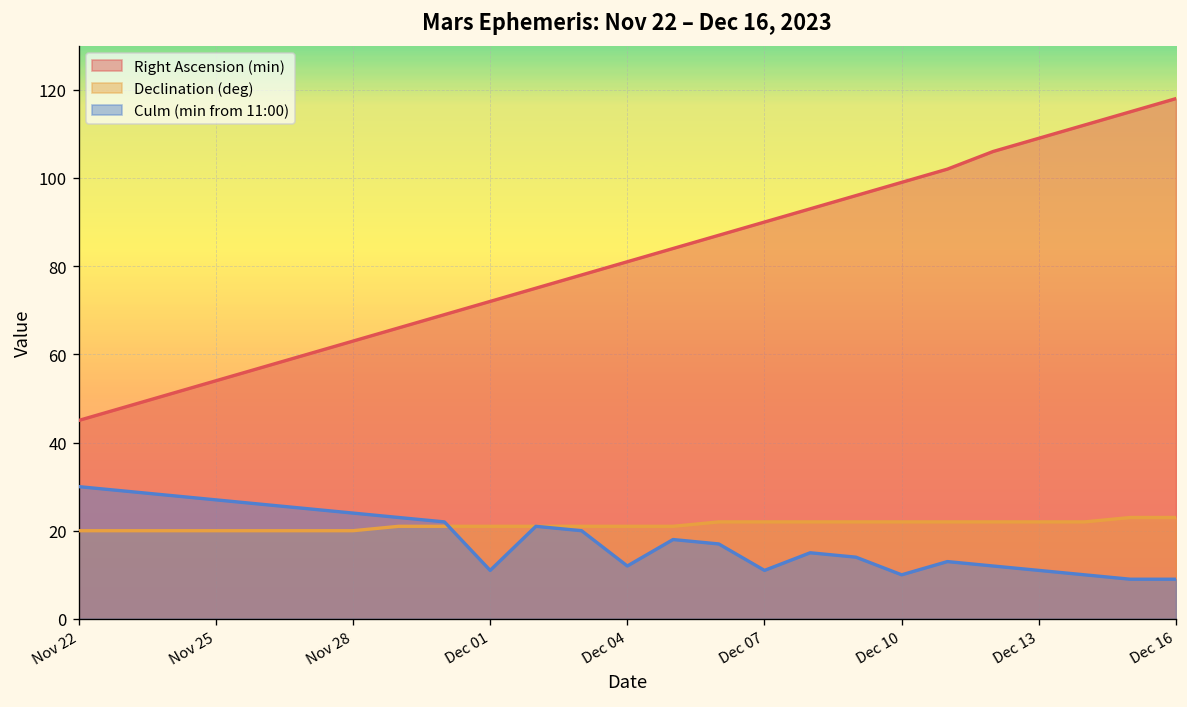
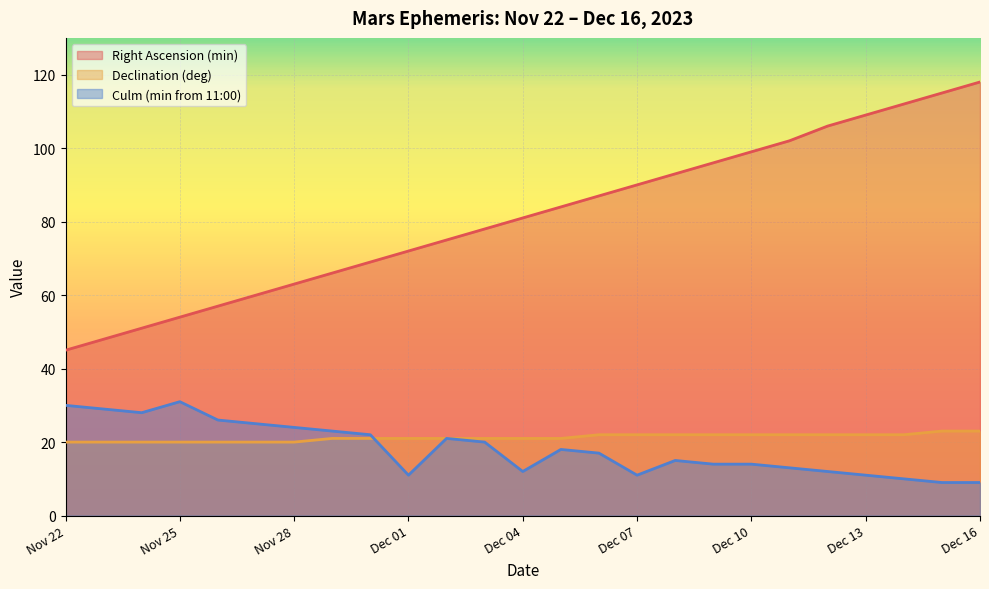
  {
    "Culm (min from 11:00)": {
      "Nov 22": 30,
-     "Nov 25": 27,
+     "Nov 25": 31,
      "Nov 28": 24,
      "Dec 01": 11,
      "Dec 04": 12,
      "Dec 07": 11,
-     "Dec 10": 10,
+     "Dec 10": 14,
      "Dec 13": 11,
      "Dec 16": 9
    }
  }
